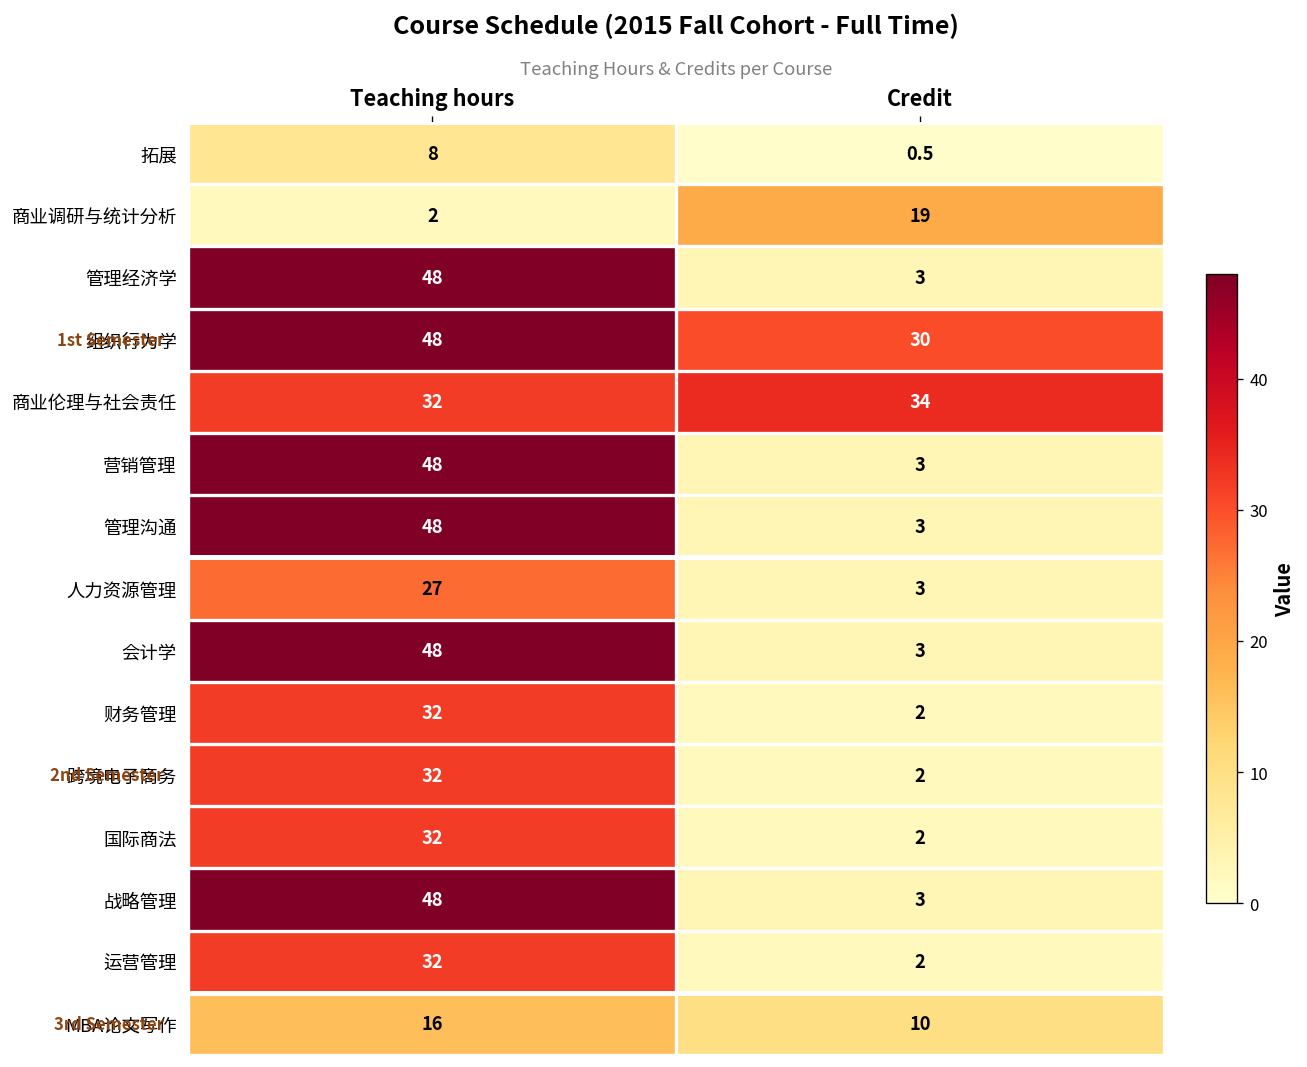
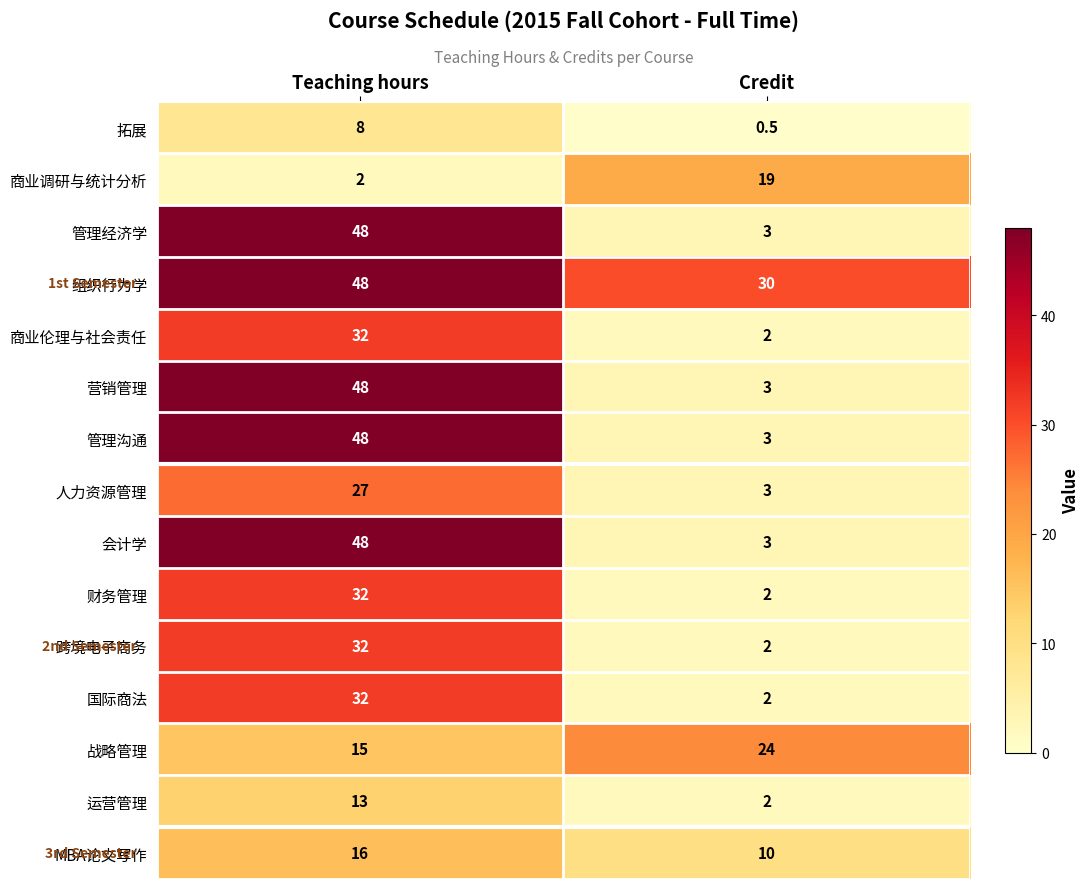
  {
    "拓展": {
      "Teaching hours": 8,
      "Credit": 0.5
    },
    "商业调研与统计分析": {
      "Teaching hours": 2,
      "Credit": 19
    },
    "管理经济学": {
      "Teaching hours": 48,
      "Credit": 3
    },
    "组织行为学": {
      "Teaching hours": 48,
      "Credit": 30
    },
    "商业伦理与社会责任": {
      "Teaching hours": 32,
-     "Credit": 34
+     "Credit": 2
    },
    "营销管理": {
      "Teaching hours": 48,
      "Credit": 3
    },
    "管理沟通": {
      "Teaching hours": 48,
      "Credit": 3
    },
    "人力资源管理": {
      "Teaching hours": 27,
      "Credit": 3
    },
    "会计学": {
      "Teaching hours": 48,
      "Credit": 3
    },
    "财务管理": {
      "Teaching hours": 32,
      "Credit": 2
    },
    "跨境电子商务": {
      "Teaching hours": 32,
      "Credit": 2
    },
    "国际商法": {
      "Teaching hours": 32,
      "Credit": 2
    },
    "战略管理": {
-     "Teaching hours": 48,
-     "Credit": 3
+     "Teaching hours": 15,
+     "Credit": 24
    },
    "运营管理": {
-     "Teaching hours": 32,
+     "Teaching hours": 13,
      "Credit": 2
    },
    "MBA论文写作": {
      "Teaching hours": 16,
      "Credit": 10
    }
  }
